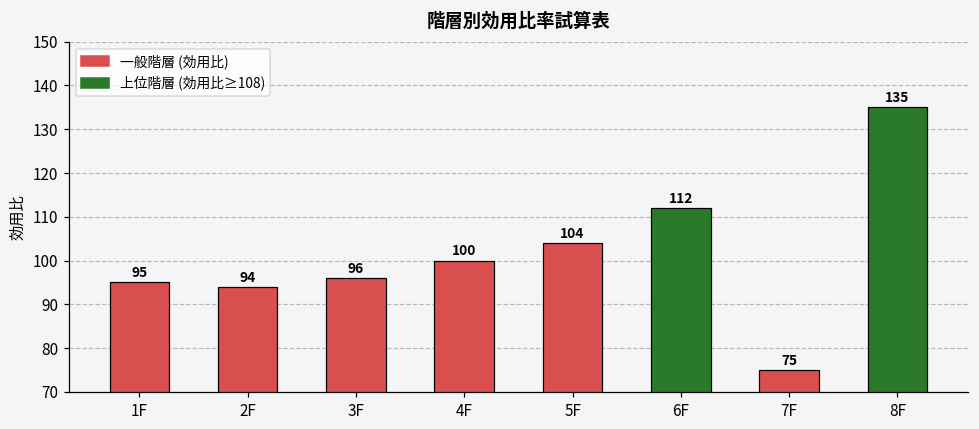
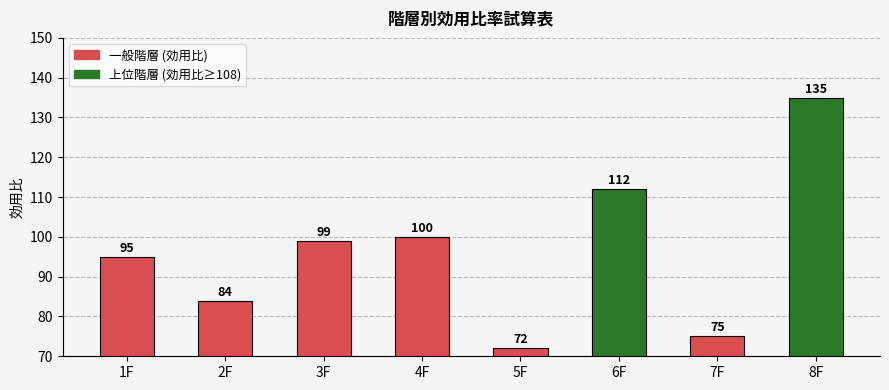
  {
    "1F": 95,
-   "2F": 94,
-   "3F": 96,
+   "2F": 84,
+   "3F": 99,
    "4F": 100,
-   "5F": 104,
+   "5F": 72,
    "6F": 112,
    "7F": 75,
    "8F": 135
  }
